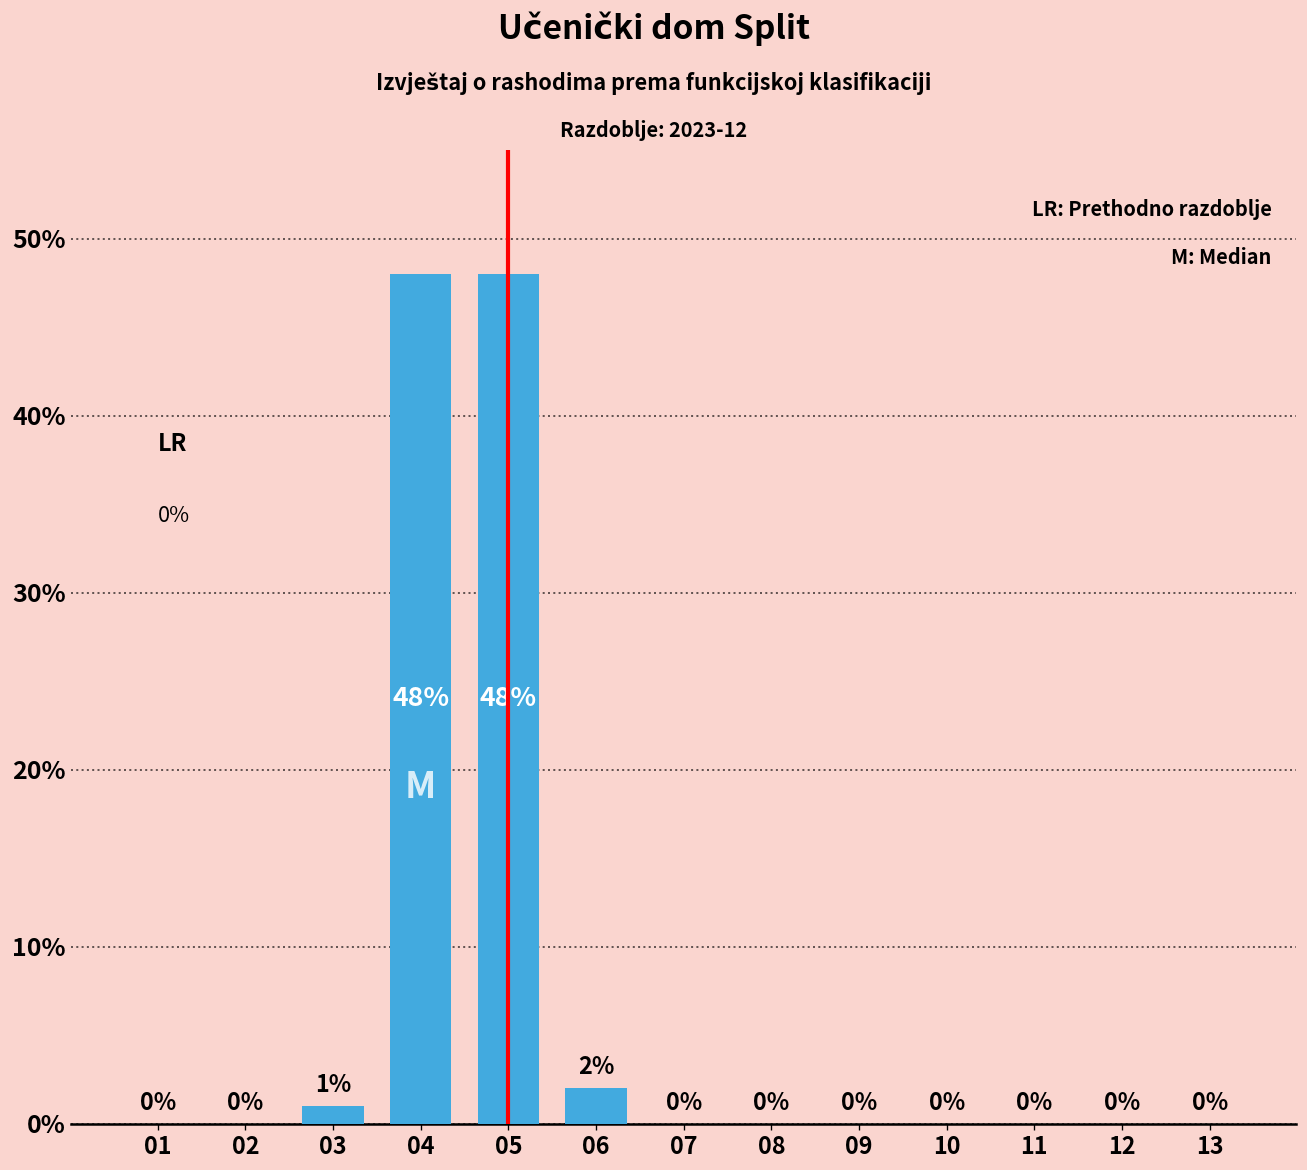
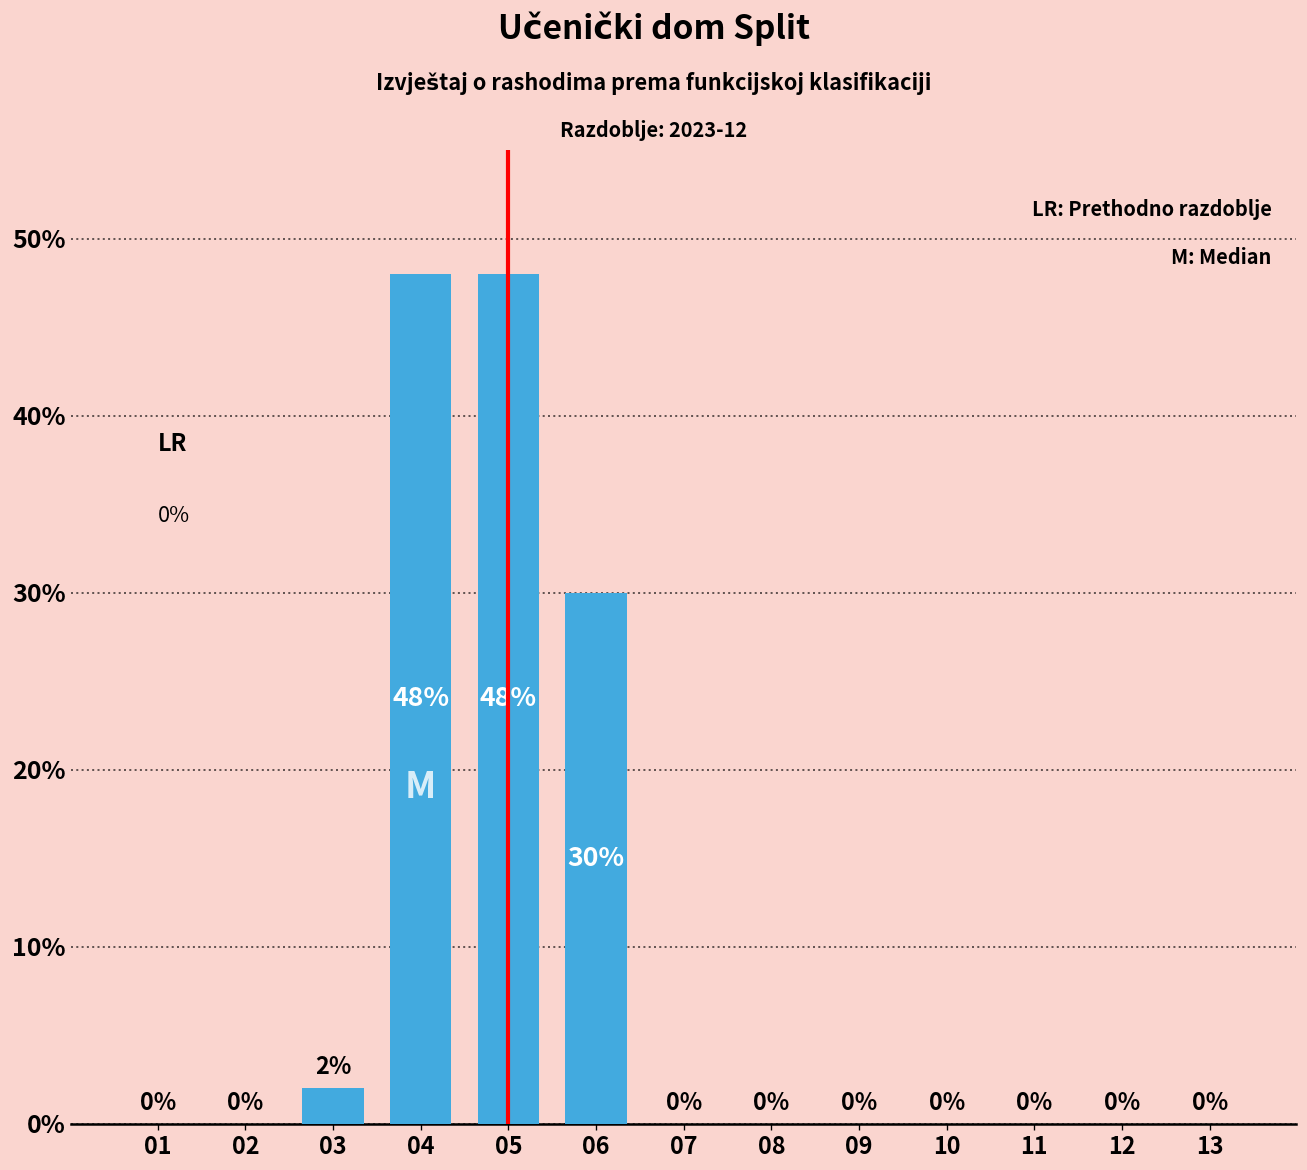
  {
    "01": "0%",
    "02": "0%",
-   "03": "1%",
+   "03": "2%",
    "04": "48%",
    "05": "48%",
-   "06": "2%",
+   "06": "30%",
    "07": "0%",
    "08": "0%",
    "09": "0%",
    "10": "0%",
    "11": "0%",
    "12": "0%",
    "13": "0%"
  }
